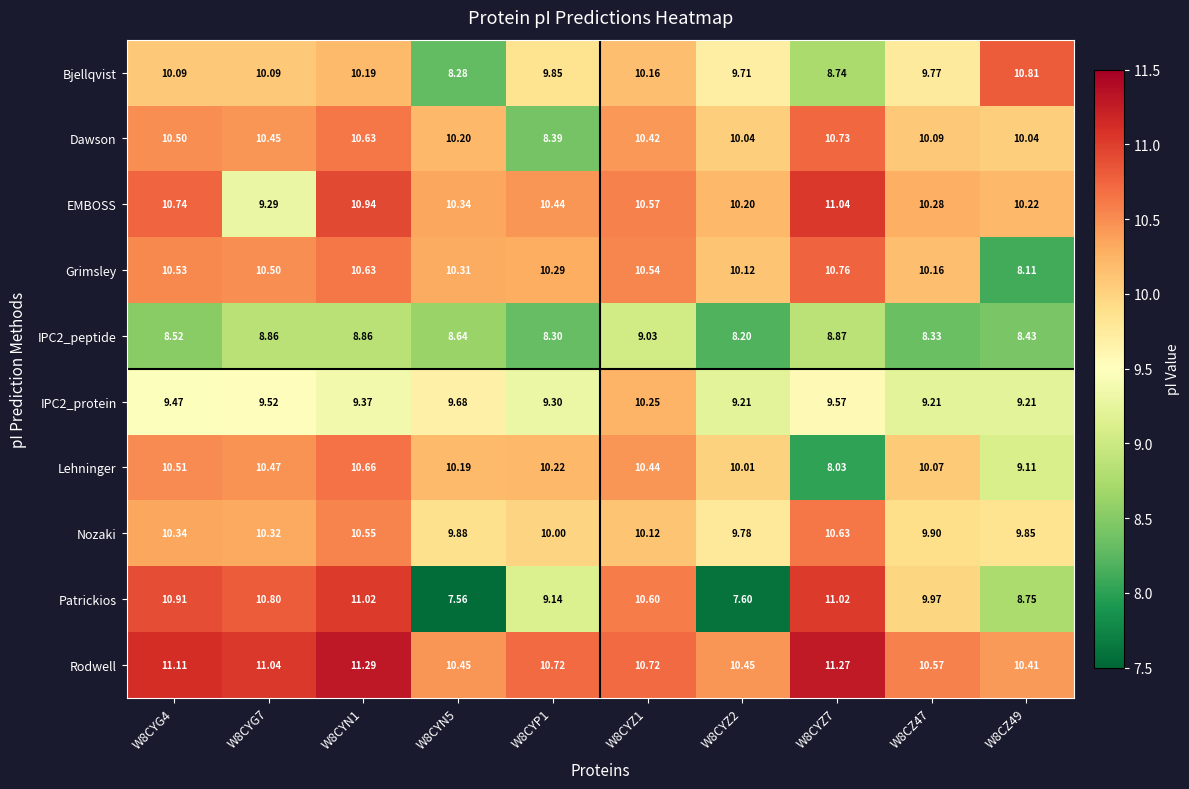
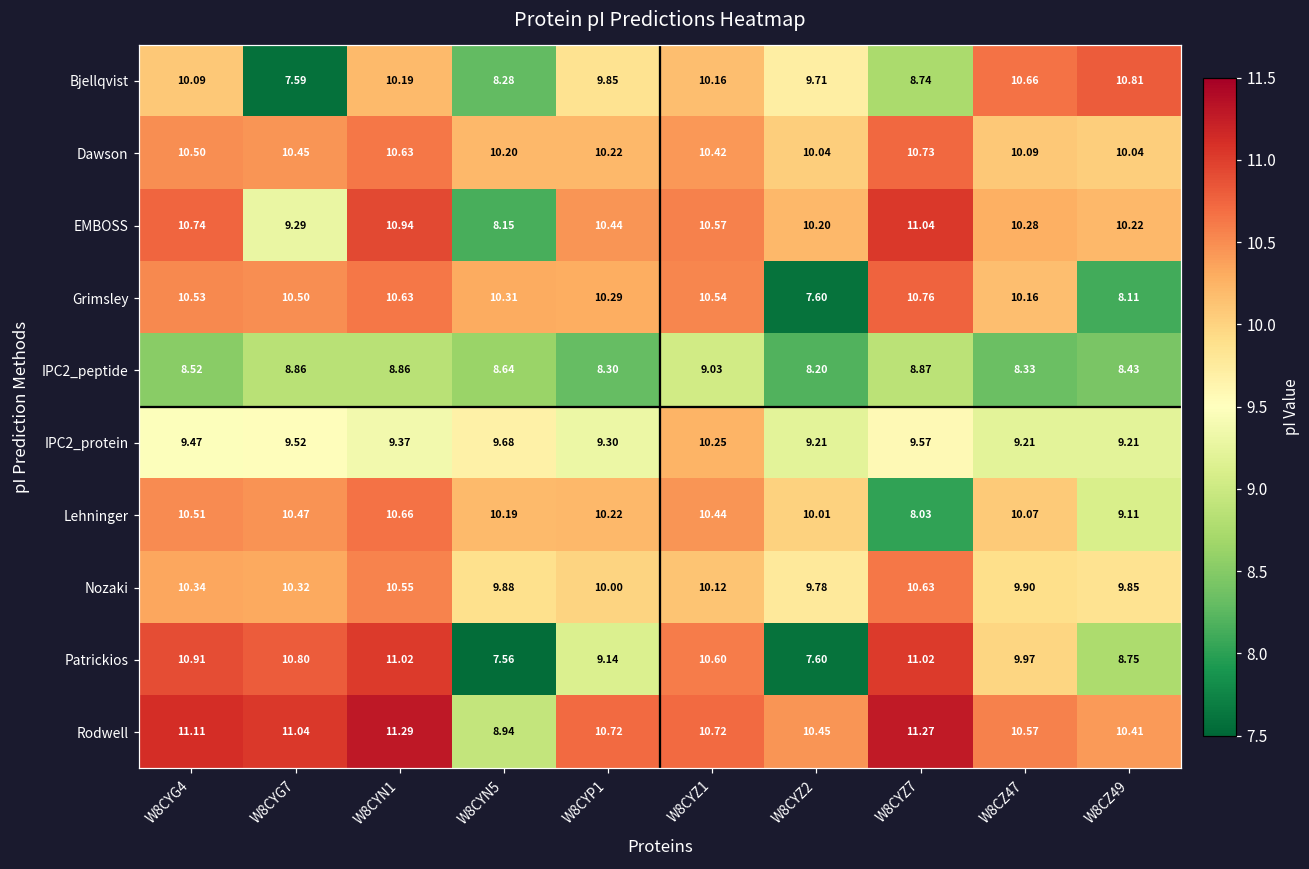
  {
    "Bjellqvist": {
      "W8CYG4": 10.09,
-     "W8CYG7": 10.09,
+     "W8CYG7": 7.59,
      "W8CYN1": 10.19,
      "W8CYN5": 8.28,
      "W8CYP1": 9.85,
      "W8CYZ1": 10.16,
      "W8CYZ2": 9.71,
      "W8CYZ7": 8.74,
-     "W8CZ47": 9.77,
+     "W8CZ47": 10.66,
      "W8CZ49": 10.81
    },
    "Dawson": {
      "W8CYG4": 10.50,
      "W8CYG7": 10.45,
      "W8CYN1": 10.63,
      "W8CYN5": 10.20,
-     "W8CYP1": 8.39,
+     "W8CYP1": 10.22,
      "W8CYZ1": 10.42,
      "W8CYZ2": 10.04,
      "W8CYZ7": 10.73,
      "W8CZ47": 10.09,
      "W8CZ49": 10.04
    },
    "EMBOSS": {
      "W8CYG4": 10.74,
      "W8CYG7": 9.29,
      "W8CYN1": 10.94,
-     "W8CYN5": 10.34,
+     "W8CYN5": 8.15,
      "W8CYP1": 10.44,
      "W8CYZ1": 10.57,
      "W8CYZ2": 10.20,
      "W8CYZ7": 11.04,
      "W8CZ47": 10.28,
      "W8CZ49": 10.22
    },
    "Grimsley": {
      "W8CYG4": 10.53,
      "W8CYG7": 10.50,
      "W8CYN1": 10.63,
      "W8CYN5": 10.31,
      "W8CYP1": 10.29,
      "W8CYZ1": 10.54,
-     "W8CYZ2": 10.12,
+     "W8CYZ2": 7.60,
      "W8CYZ7": 10.76,
      "W8CZ47": 10.16,
      "W8CZ49": 8.11
    },
    "IPC2_peptide": {
      "W8CYG4": 8.52,
      "W8CYG7": 8.86,
      "W8CYN1": 8.86,
      "W8CYN5": 8.64,
      "W8CYP1": 8.30,
      "W8CYZ1": 9.03,
      "W8CYZ2": 8.20,
      "W8CYZ7": 8.87,
      "W8CZ47": 8.33,
      "W8CZ49": 8.43
    },
    "IPC2_protein": {
      "W8CYG4": 9.47,
      "W8CYG7": 9.52,
      "W8CYN1": 9.37,
      "W8CYN5": 9.68,
      "W8CYP1": 9.30,
      "W8CYZ1": 10.25,
      "W8CYZ2": 9.21,
      "W8CYZ7": 9.57,
      "W8CZ47": 9.21,
      "W8CZ49": 9.21
    },
    "Lehninger": {
      "W8CYG4": 10.51,
      "W8CYG7": 10.47,
      "W8CYN1": 10.66,
      "W8CYN5": 10.19,
      "W8CYP1": 10.22,
      "W8CYZ1": 10.44,
      "W8CYZ2": 10.01,
      "W8CYZ7": 8.03,
      "W8CZ47": 10.07,
      "W8CZ49": 9.11
    },
    "Nozaki": {
      "W8CYG4": 10.34,
      "W8CYG7": 10.32,
      "W8CYN1": 10.55,
      "W8CYN5": 9.88,
      "W8CYP1": 10.00,
      "W8CYZ1": 10.12,
      "W8CYZ2": 9.78,
      "W8CYZ7": 10.63,
      "W8CZ47": 9.90,
      "W8CZ49": 9.85
    },
    "Patrickios": {
      "W8CYG4": 10.91,
      "W8CYG7": 10.80,
      "W8CYN1": 11.02,
      "W8CYN5": 7.56,
      "W8CYP1": 9.14,
      "W8CYZ1": 10.60,
      "W8CYZ2": 7.60,
      "W8CYZ7": 11.02,
      "W8CZ47": 9.97,
      "W8CZ49": 8.75
    },
    "Rodwell": {
      "W8CYG4": 11.11,
      "W8CYG7": 11.04,
      "W8CYN1": 11.29,
-     "W8CYN5": 10.45,
+     "W8CYN5": 8.94,
      "W8CYP1": 10.72,
      "W8CYZ1": 10.72,
      "W8CYZ2": 10.45,
      "W8CYZ7": 11.27,
      "W8CZ47": 10.57,
      "W8CZ49": 10.41
    }
  }
